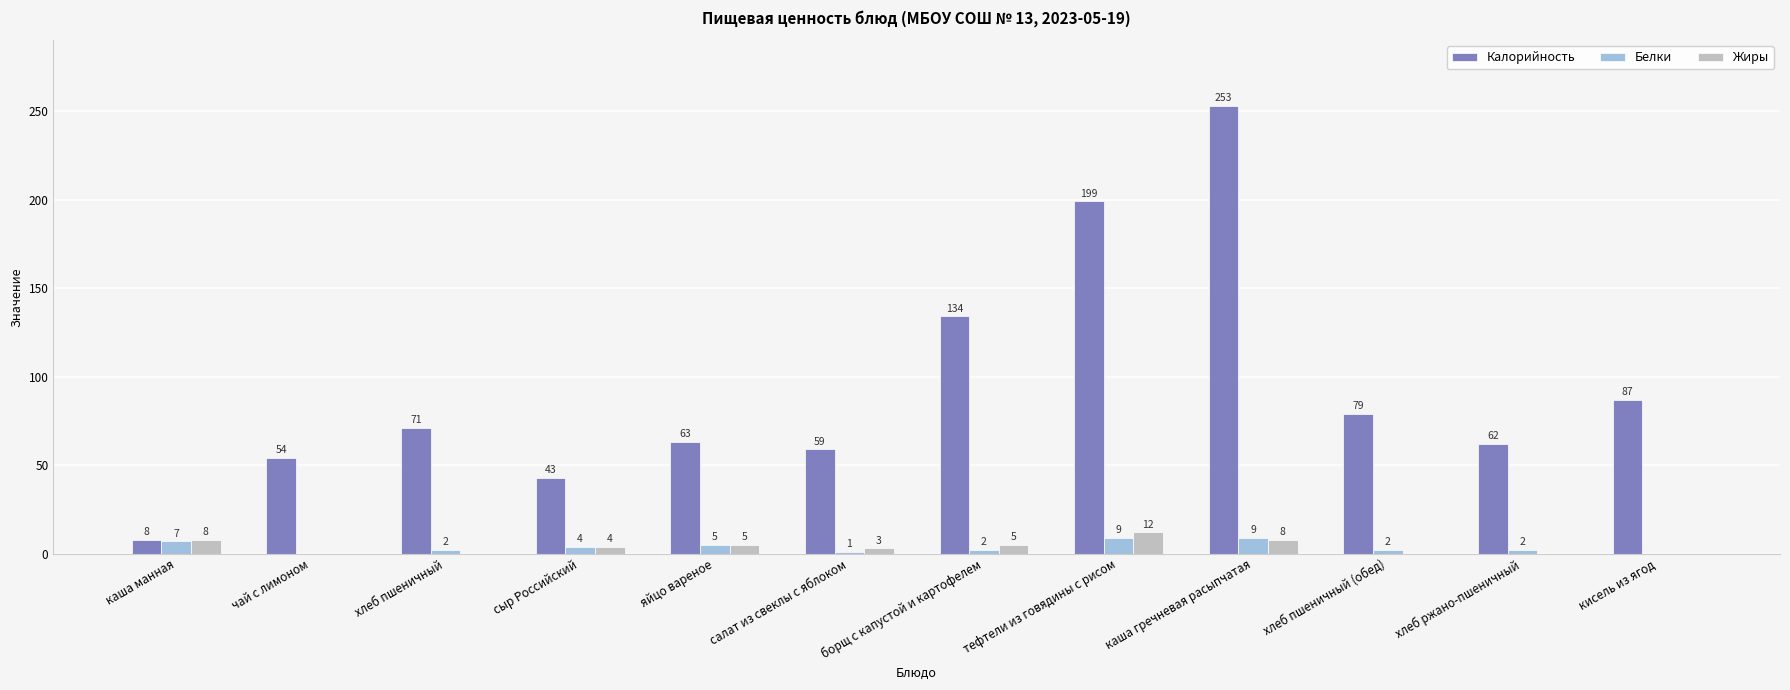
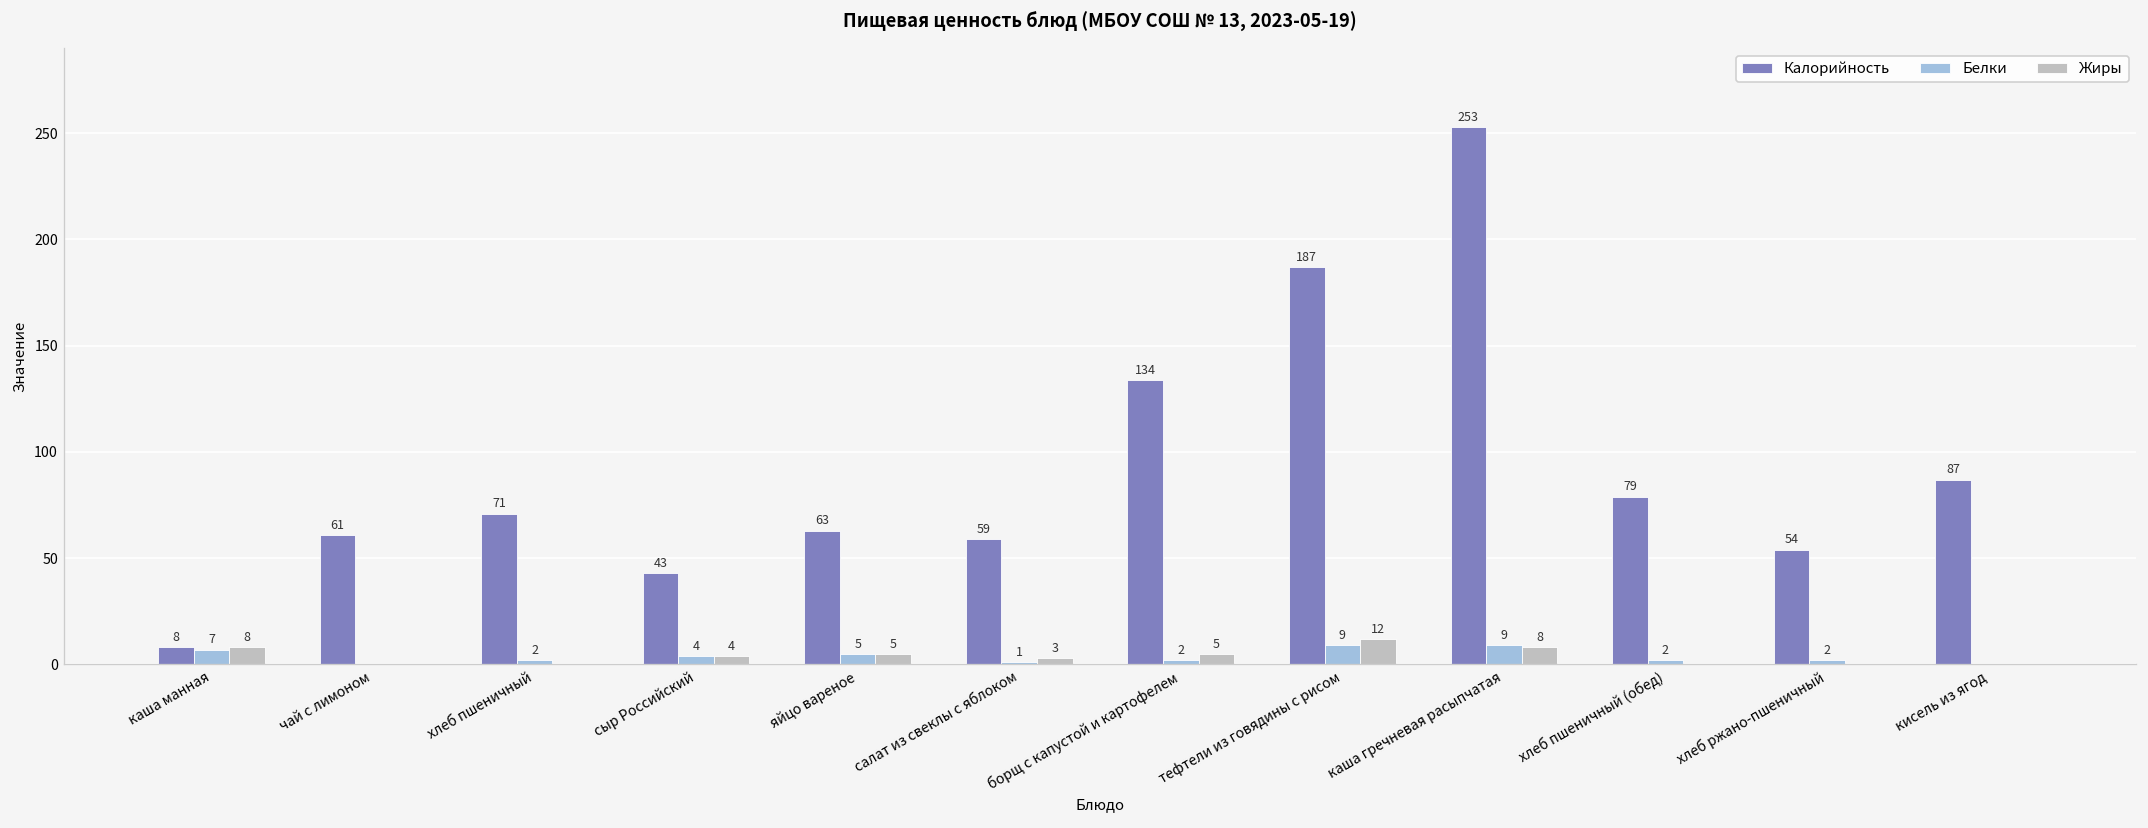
  {
    "Калорийность": {
      "каша манная": 8,
-     "чай с лимоном": 54,
+     "чай с лимоном": 61,
      "хлеб пшеничный": 71,
      "сыр Российский": 43,
      "яйцо вареное": 63,
      "салат из свеклы с яблоком": 59,
      "борщ с капустой и картофелем": 134,
-     "тефтели из говядины с рисом": 199,
+     "тефтели из говядины с рисом": 187,
      "каша гречневая расыпчатая": 253,
      "хлеб пшеничный (обед)": 79,
-     "хлеб ржано-пшеничный": 62,
+     "хлеб ржано-пшеничный": 54,
      "кисель из ягод": 87
    }
  }
